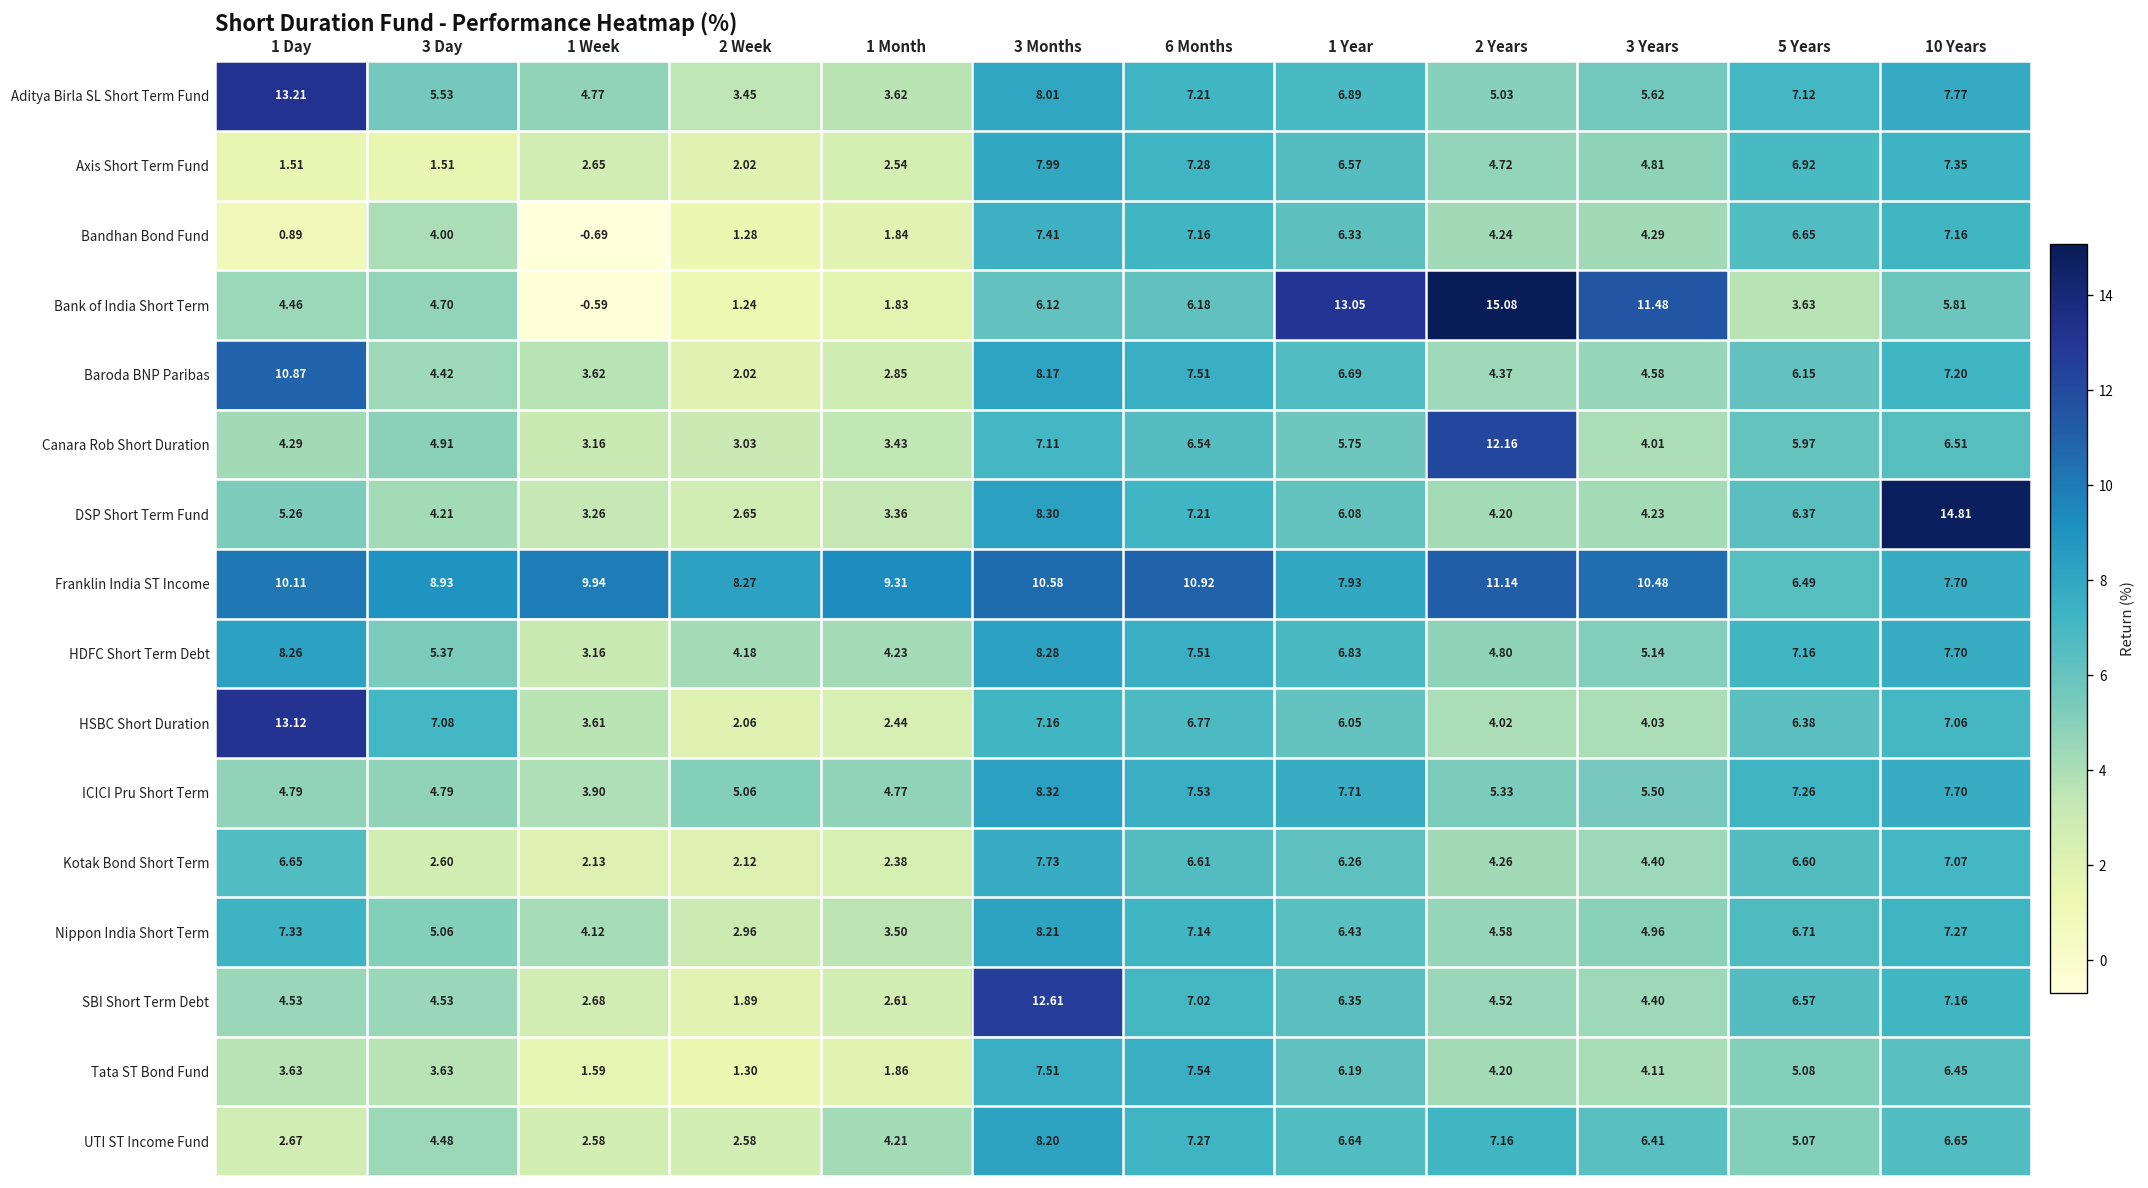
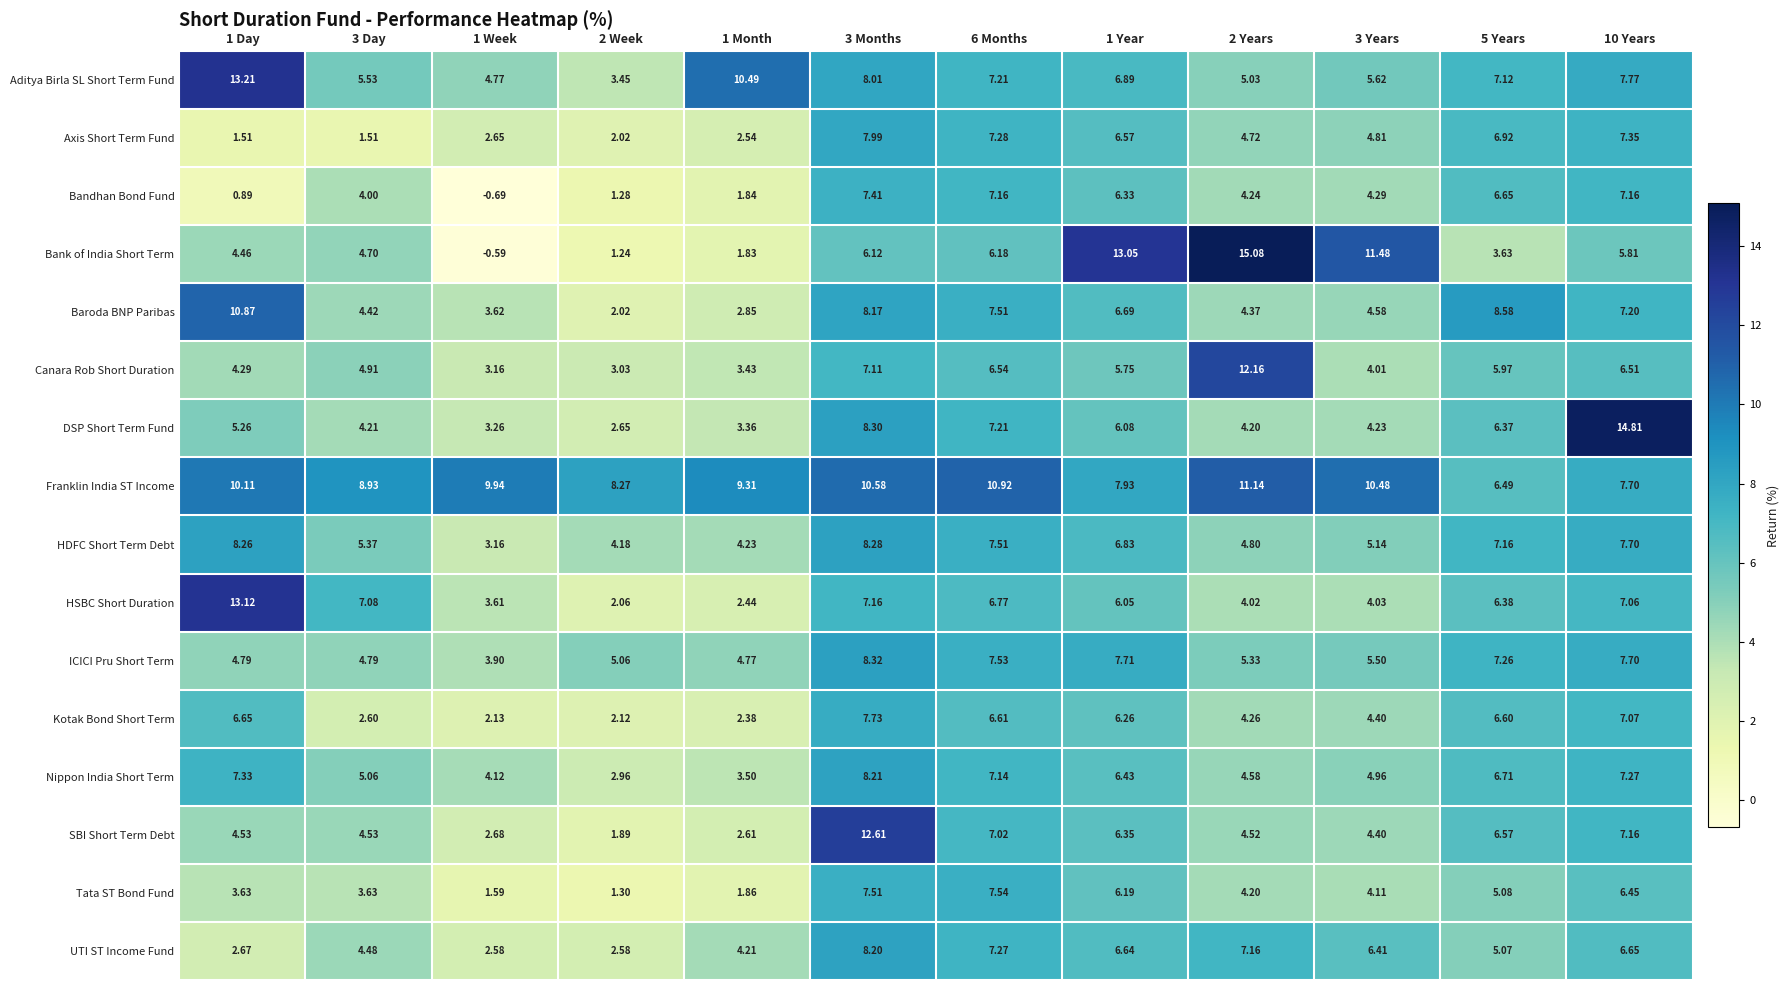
  {
    "Aditya Birla SL Short Term Fund": {
      "1 Day": 13.21,
      "3 Day": 5.53,
      "1 Week": 4.77,
      "2 Week": 3.45,
-     "1 Month": 3.62,
+     "1 Month": 10.49,
      "3 Months": 8.01,
      "6 Months": 7.21,
      "1 Year": 6.89,
      "2 Years": 5.03,
      "3 Years": 5.62,
      "5 Years": 7.12,
      "10 Years": 7.77
    },
    "Axis Short Term Fund": {
      "1 Day": 1.51,
      "3 Day": 1.51,
      "1 Week": 2.65,
      "2 Week": 2.02,
      "1 Month": 2.54,
      "3 Months": 7.99,
      "6 Months": 7.28,
      "1 Year": 6.57,
      "2 Years": 4.72,
      "3 Years": 4.81,
      "5 Years": 6.92,
      "10 Years": 7.35
    },
    "Bandhan Bond Fund": {
      "1 Day": 0.89,
      "3 Day": 4.00,
      "1 Week": -0.69,
      "2 Week": 1.28,
      "1 Month": 1.84,
      "3 Months": 7.41,
      "6 Months": 7.16,
      "1 Year": 6.33,
      "2 Years": 4.24,
      "3 Years": 4.29,
      "5 Years": 6.65,
      "10 Years": 7.16
    },
    "Bank of India Short Term": {
      "1 Day": 4.46,
      "3 Day": 4.70,
      "1 Week": -0.59,
      "2 Week": 1.24,
      "1 Month": 1.83,
      "3 Months": 6.12,
      "6 Months": 6.18,
      "1 Year": 13.05,
      "2 Years": 15.08,
      "3 Years": 11.48,
      "5 Years": 3.63,
      "10 Years": 5.81
    },
    "Baroda BNP Paribas": {
      "1 Day": 10.87,
      "3 Day": 4.42,
      "1 Week": 3.62,
      "2 Week": 2.02,
      "1 Month": 2.85,
      "3 Months": 8.17,
      "6 Months": 7.51,
      "1 Year": 6.69,
      "2 Years": 4.37,
      "3 Years": 4.58,
-     "5 Years": 6.15,
+     "5 Years": 8.58,
      "10 Years": 7.20
    },
    "Canara Rob Short Duration": {
      "1 Day": 4.29,
      "3 Day": 4.91,
      "1 Week": 3.16,
      "2 Week": 3.03,
      "1 Month": 3.43,
      "3 Months": 7.11,
      "6 Months": 6.54,
      "1 Year": 5.75,
      "2 Years": 12.16,
      "3 Years": 4.01,
      "5 Years": 5.97,
      "10 Years": 6.51
    },
    "DSP Short Term Fund": {
      "1 Day": 5.26,
      "3 Day": 4.21,
      "1 Week": 3.26,
      "2 Week": 2.65,
      "1 Month": 3.36,
      "3 Months": 8.30,
      "6 Months": 7.21,
      "1 Year": 6.08,
      "2 Years": 4.20,
      "3 Years": 4.23,
      "5 Years": 6.37,
      "10 Years": 14.81
    },
    "Franklin India ST Income": {
      "1 Day": 10.11,
      "3 Day": 8.93,
      "1 Week": 9.94,
      "2 Week": 8.27,
      "1 Month": 9.31,
      "3 Months": 10.58,
      "6 Months": 10.92,
      "1 Year": 7.93,
      "2 Years": 11.14,
      "3 Years": 10.48,
      "5 Years": 6.49,
      "10 Years": 7.70
    },
    "HDFC Short Term Debt": {
      "1 Day": 8.26,
      "3 Day": 5.37,
      "1 Week": 3.16,
      "2 Week": 4.18,
      "1 Month": 4.23,
      "3 Months": 8.28,
      "6 Months": 7.51,
      "1 Year": 6.83,
      "2 Years": 4.80,
      "3 Years": 5.14,
      "5 Years": 7.16,
      "10 Years": 7.70
    },
    "HSBC Short Duration": {
      "1 Day": 13.12,
      "3 Day": 7.08,
      "1 Week": 3.61,
      "2 Week": 2.06,
      "1 Month": 2.44,
      "3 Months": 7.16,
      "6 Months": 6.77,
      "1 Year": 6.05,
      "2 Years": 4.02,
      "3 Years": 4.03,
      "5 Years": 6.38,
      "10 Years": 7.06
    },
    "ICICI Pru Short Term": {
      "1 Day": 4.79,
      "3 Day": 4.79,
      "1 Week": 3.90,
      "2 Week": 5.06,
      "1 Month": 4.77,
      "3 Months": 8.32,
      "6 Months": 7.53,
      "1 Year": 7.71,
      "2 Years": 5.33,
      "3 Years": 5.50,
      "5 Years": 7.26,
      "10 Years": 7.70
    },
    "Kotak Bond Short Term": {
      "1 Day": 6.65,
      "3 Day": 2.60,
      "1 Week": 2.13,
      "2 Week": 2.12,
      "1 Month": 2.38,
      "3 Months": 7.73,
      "6 Months": 6.61,
      "1 Year": 6.26,
      "2 Years": 4.26,
      "3 Years": 4.40,
      "5 Years": 6.60,
      "10 Years": 7.07
    },
    "Nippon India Short Term": {
      "1 Day": 7.33,
      "3 Day": 5.06,
      "1 Week": 4.12,
      "2 Week": 2.96,
      "1 Month": 3.50,
      "3 Months": 8.21,
      "6 Months": 7.14,
      "1 Year": 6.43,
      "2 Years": 4.58,
      "3 Years": 4.96,
      "5 Years": 6.71,
      "10 Years": 7.27
    },
    "SBI Short Term Debt": {
      "1 Day": 4.53,
      "3 Day": 4.53,
      "1 Week": 2.68,
      "2 Week": 1.89,
      "1 Month": 2.61,
      "3 Months": 12.61,
      "6 Months": 7.02,
      "1 Year": 6.35,
      "2 Years": 4.52,
      "3 Years": 4.40,
      "5 Years": 6.57,
      "10 Years": 7.16
    },
    "Tata ST Bond Fund": {
      "1 Day": 3.63,
      "3 Day": 3.63,
      "1 Week": 1.59,
      "2 Week": 1.30,
      "1 Month": 1.86,
      "3 Months": 7.51,
      "6 Months": 7.54,
      "1 Year": 6.19,
      "2 Years": 4.20,
      "3 Years": 4.11,
      "5 Years": 5.08,
      "10 Years": 6.45
    },
    "UTI ST Income Fund": {
      "1 Day": 2.67,
      "3 Day": 4.48,
      "1 Week": 2.58,
      "2 Week": 2.58,
      "1 Month": 4.21,
      "3 Months": 8.20,
      "6 Months": 7.27,
      "1 Year": 6.64,
      "2 Years": 7.16,
      "3 Years": 6.41,
      "5 Years": 5.07,
      "10 Years": 6.65
    }
  }
